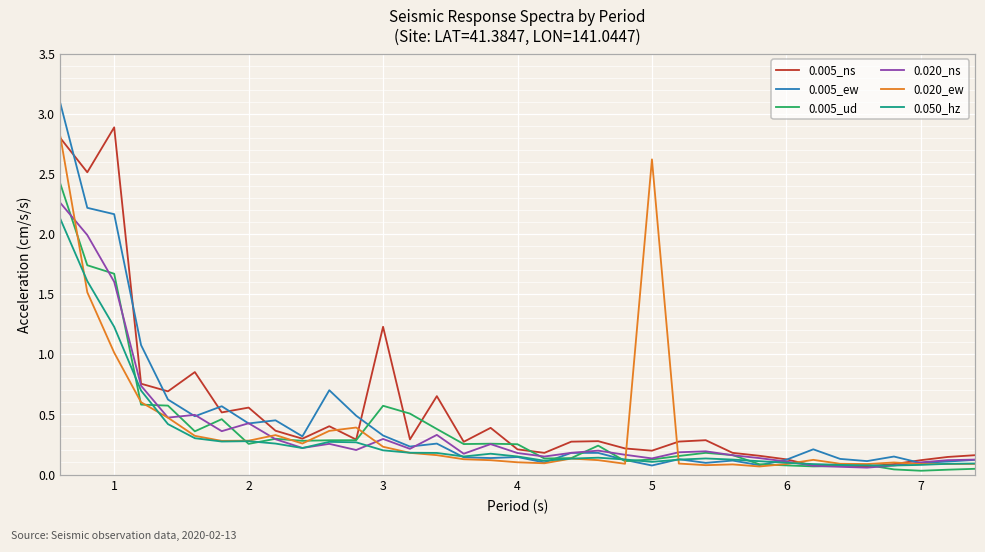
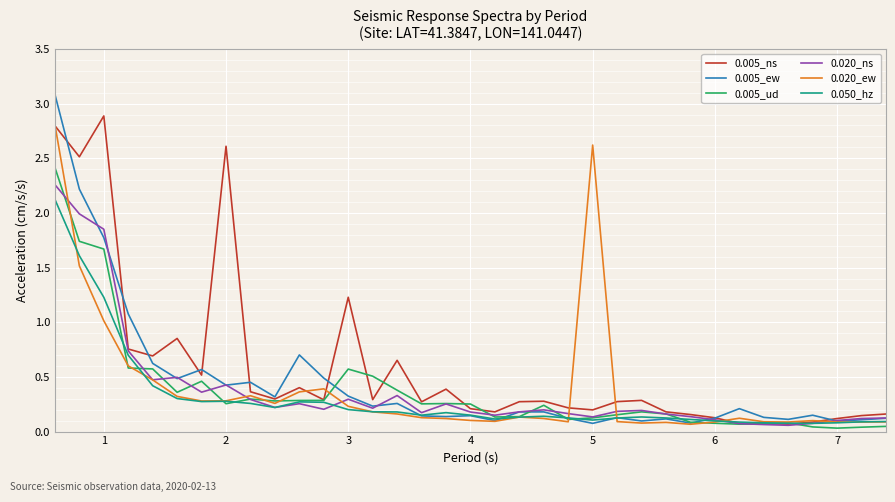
  {
    "0.005_ns": {
      "1": 2.89,
-     "2": 0.56,
+     "2": 2.61,
      "3": 1.23,
      "4": 0.21,
      "5": 0.20
    },
    "0.005_ew": {
-     "1": 2.17,
+     "1": 1.77,
      "3": 0.32,
      "5": 0.08
    },
    "0.020_ns": {
-     "1": 1.60,
+     "1": 1.85,
      "3": 0.30,
      "4": 0.18
    },
    "0.020_ew": {
      "1": 1.01,
      "3": 0.23,
      "4": 0.10,
      "5": 2.62
    }
  }
